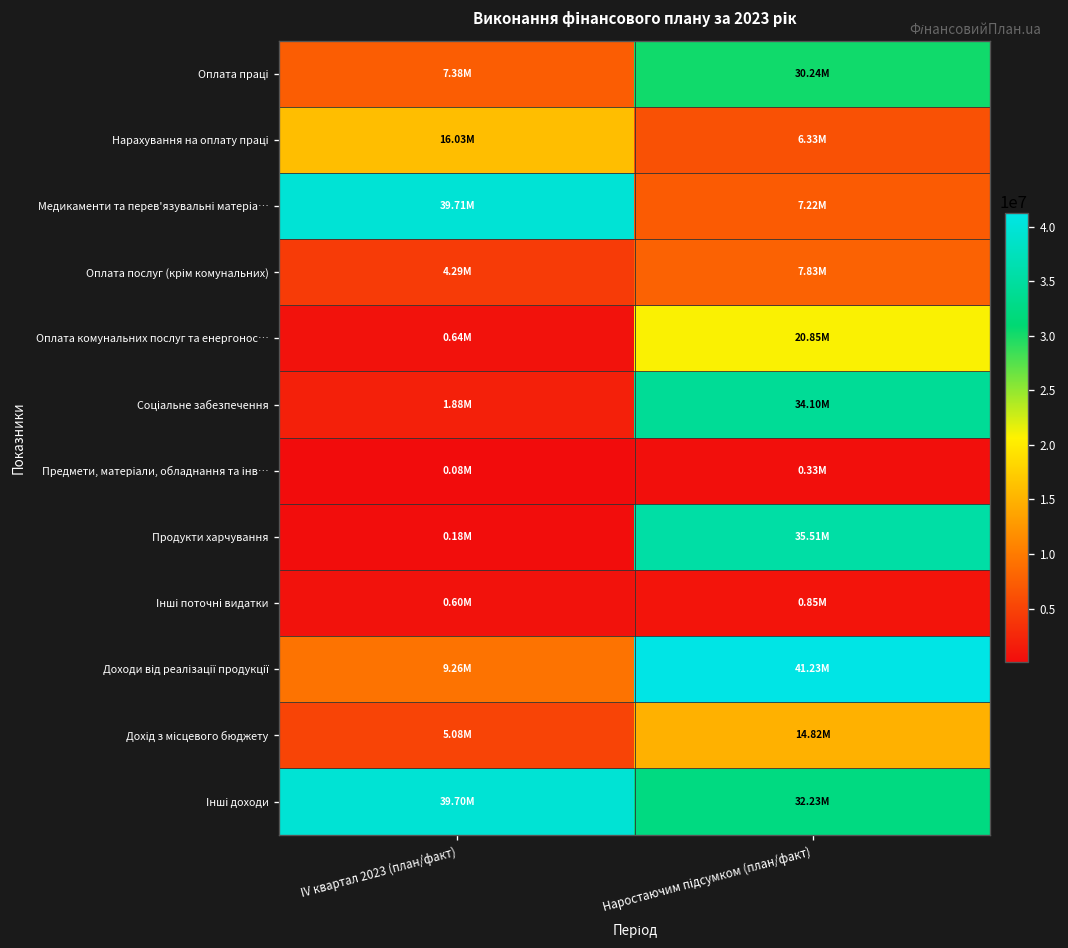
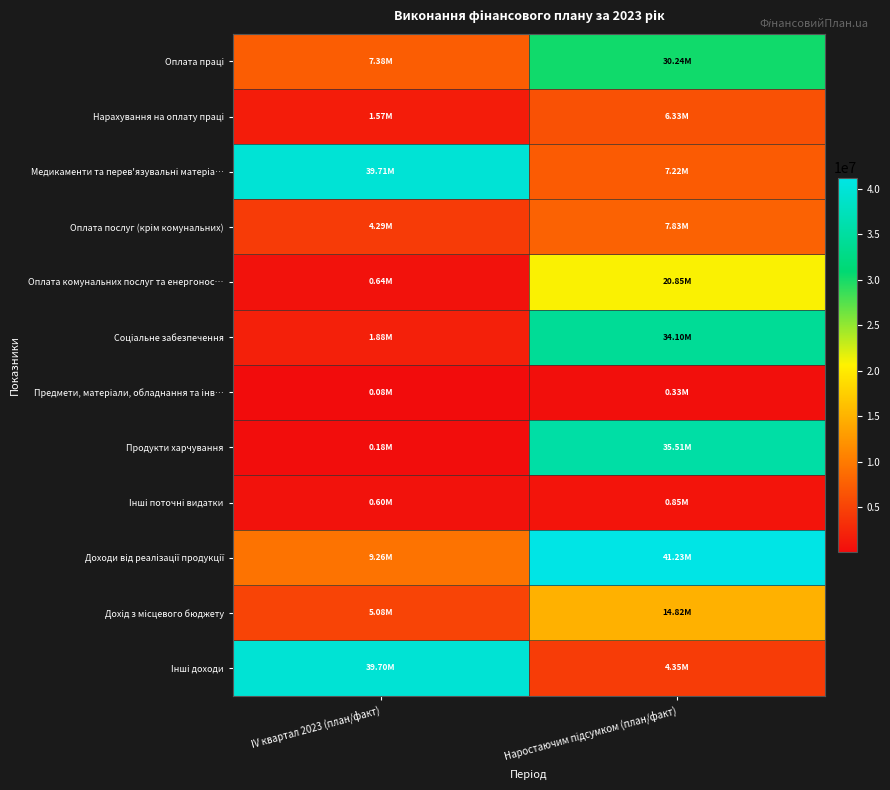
  {
    "Оплата праці": {
      "ІV квартал 2023 (план/факт)": "7.38M",
      "Наростаючим підсумком (план/факт)": "30.24M"
    },
    "Нарахування на оплату праці": {
-     "ІV квартал 2023 (план/факт)": "16.03M",
+     "ІV квартал 2023 (план/факт)": "1.57M",
      "Наростаючим підсумком (план/факт)": "6.33M"
    },
    "Медикаменти та перев'язувальні матеріа…": {
      "ІV квартал 2023 (план/факт)": "39.71M",
      "Наростаючим підсумком (план/факт)": "7.22M"
    },
    "Оплата послуг (крім комунальних)": {
      "ІV квартал 2023 (план/факт)": "4.29M",
      "Наростаючим підсумком (план/факт)": "7.83M"
    },
    "Оплата комунальних послуг та енергонос…": {
      "ІV квартал 2023 (план/факт)": "0.64M",
      "Наростаючим підсумком (план/факт)": "20.85M"
    },
    "Соціальне забезпечення": {
      "ІV квартал 2023 (план/факт)": "1.88M",
      "Наростаючим підсумком (план/факт)": "34.10M"
    },
    "Предмети, матеріали, обладнання та інв…": {
      "ІV квартал 2023 (план/факт)": "0.08M",
      "Наростаючим підсумком (план/факт)": "0.33M"
    },
    "Продукти харчування": {
      "ІV квартал 2023 (план/факт)": "0.18M",
      "Наростаючим підсумком (план/факт)": "35.51M"
    },
    "Інші поточні видатки": {
      "ІV квартал 2023 (план/факт)": "0.60M",
      "Наростаючим підсумком (план/факт)": "0.85M"
    },
    "Доходи від реалізації продукції": {
      "ІV квартал 2023 (план/факт)": "9.26M",
      "Наростаючим підсумком (план/факт)": "41.23M"
    },
    "Дохід з місцевого бюджету": {
      "ІV квартал 2023 (план/факт)": "5.08M",
      "Наростаючим підсумком (план/факт)": "14.82M"
    },
    "Інші доходи": {
      "ІV квартал 2023 (план/факт)": "39.70M",
-     "Наростаючим підсумком (план/факт)": "32.23M"
+     "Наростаючим підсумком (план/факт)": "4.35M"
    }
  }
